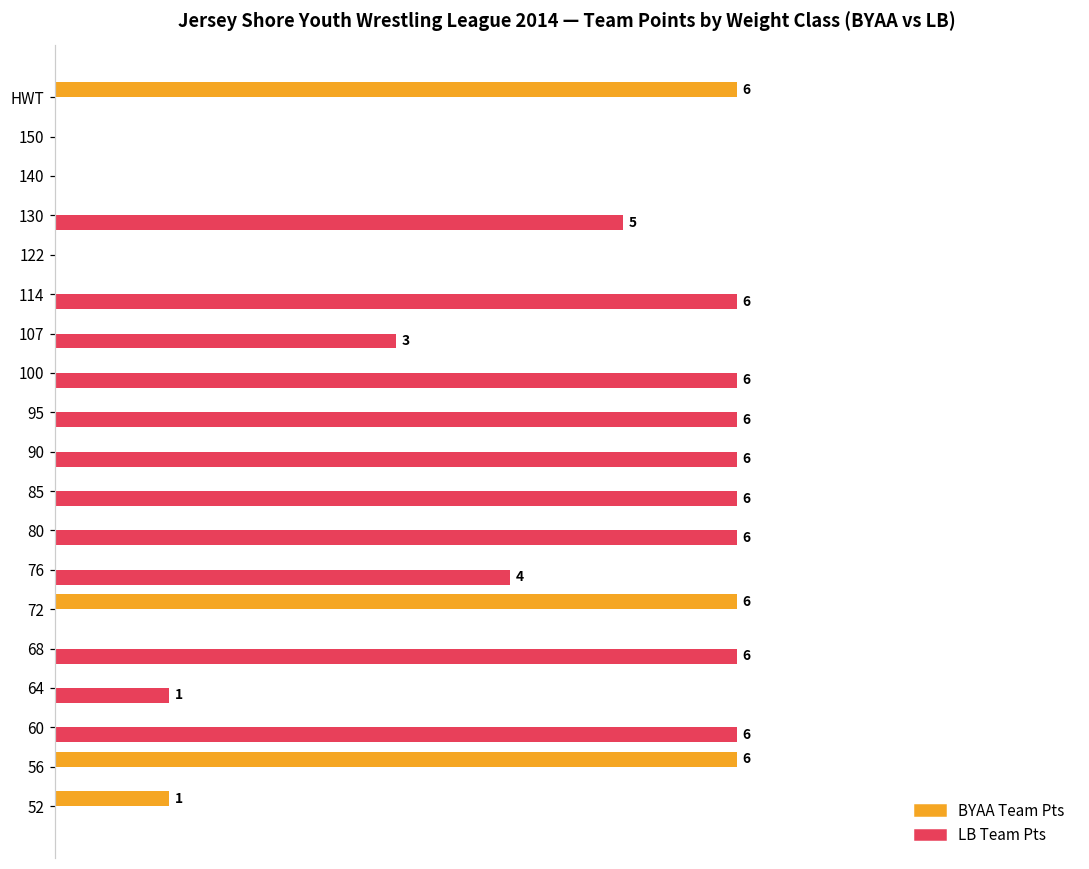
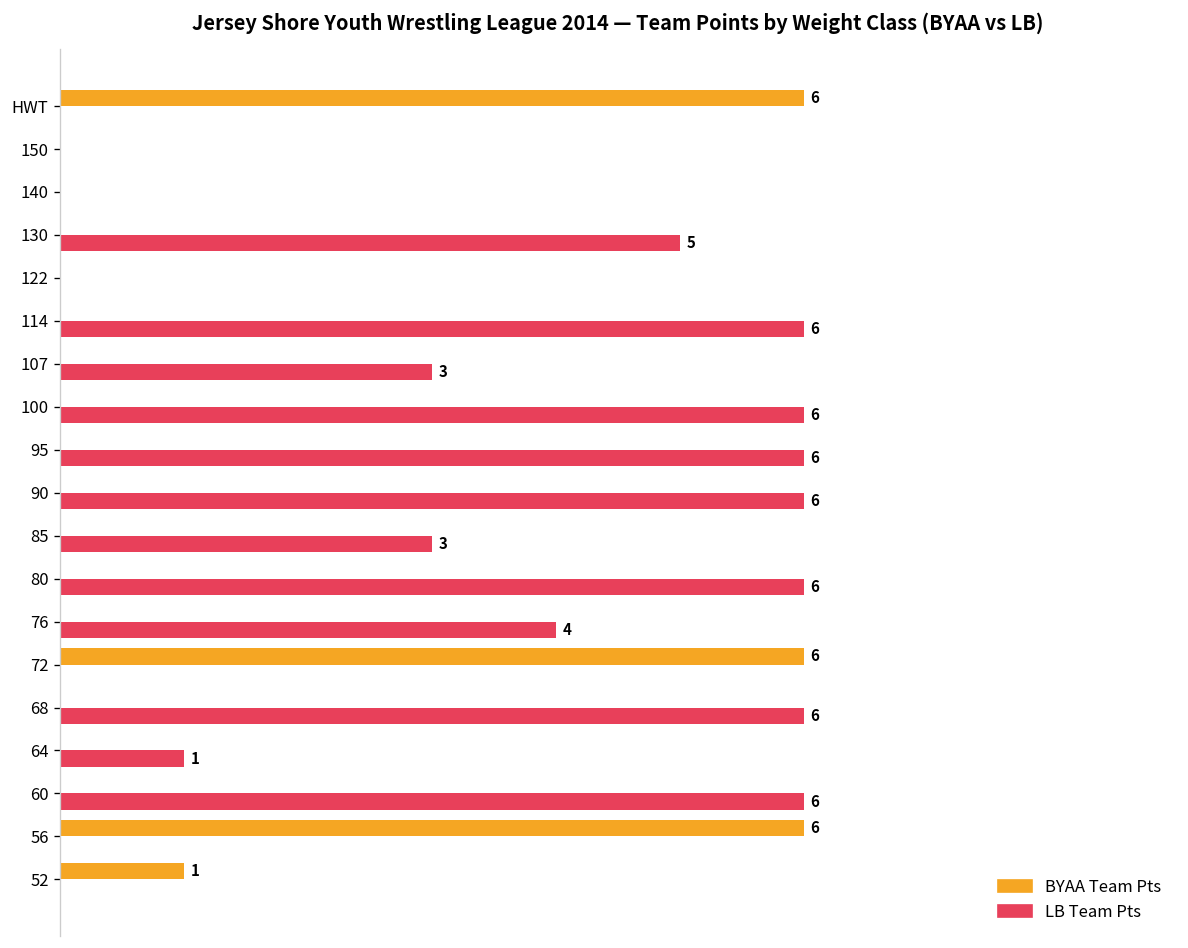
  {
    "BYAA Team Pts": {
      "HWT": 6,
      "72": 6,
      "56": 6,
      "52": 1
    },
    "LB Team Pts": {
      "130": 5,
      "114": 6,
      "107": 3,
      "100": 6,
      "95": 6,
      "90": 6,
-     "85": 6,
+     "85": 3,
      "80": 6,
      "76": 4,
      "68": 6,
      "64": 1,
      "60": 6
    }
  }
